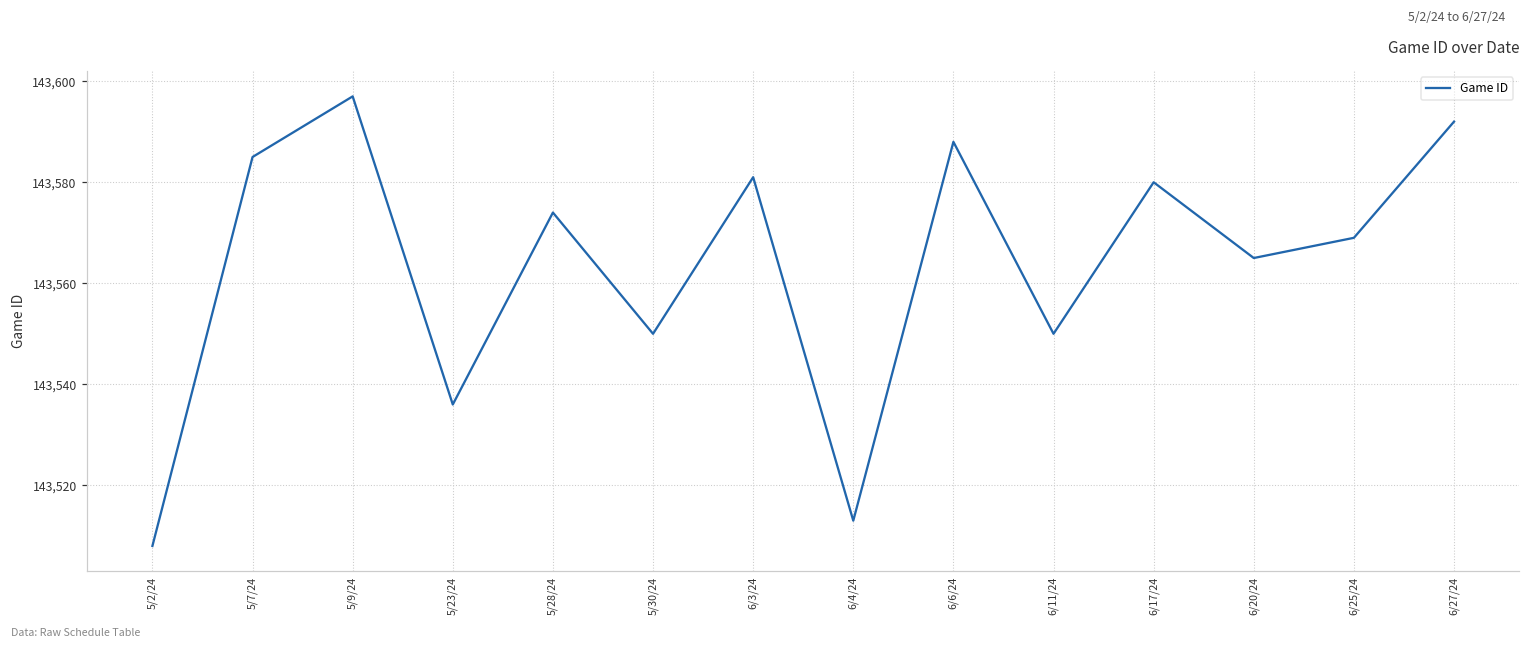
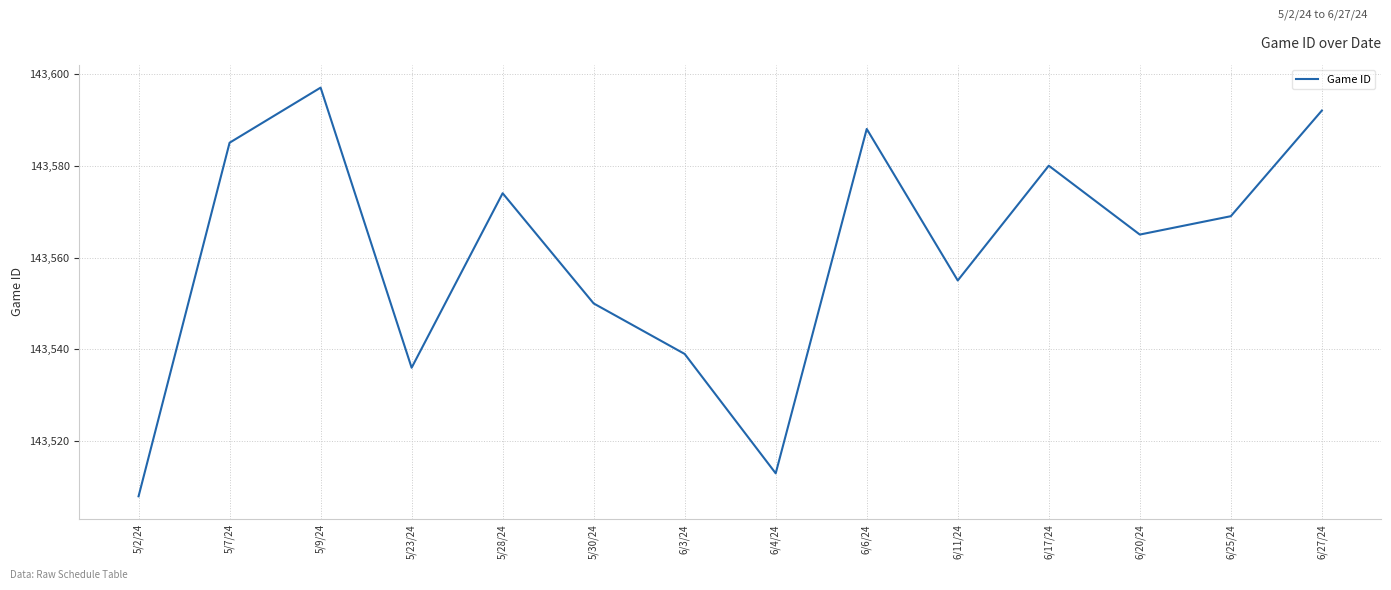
  {
    "5/2/24": "143,508",
    "5/7/24": "143,585",
    "5/9/24": "143,597",
    "5/23/24": "143,536",
    "5/28/24": "143,574",
    "5/30/24": "143,550",
-   "6/3/24": "143,581",
+   "6/3/24": "143,539",
    "6/4/24": "143,513",
    "6/6/24": "143,588",
-   "6/11/24": "143,550",
+   "6/11/24": "143,555",
    "6/17/24": "143,580",
    "6/20/24": "143,565",
    "6/25/24": "143,569",
    "6/27/24": "143,592"
  }
